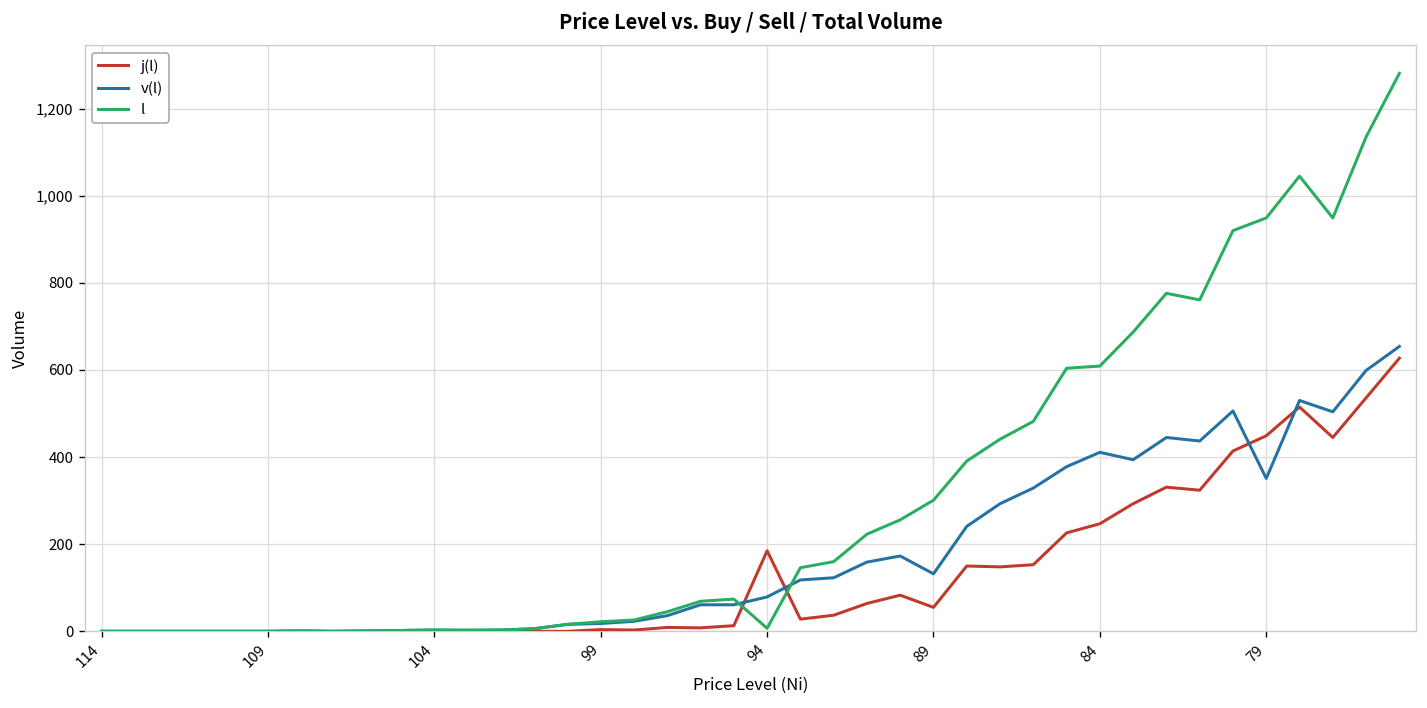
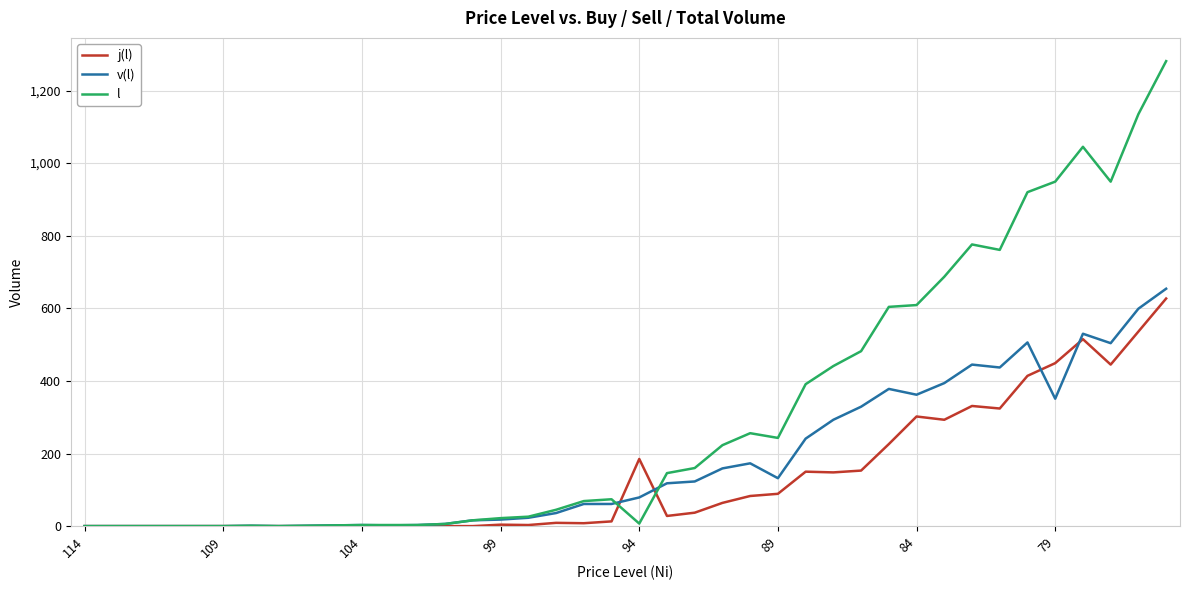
  {
    "j(l)": {
      "99": 0,
      "94": 190,
-     "89": 60,
-     "84": 250,
+     "89": 90,
+     "84": 300,
      "79": 450
    },
    "v(l)": {
      "94": 80,
      "89": 130,
-     "84": 410,
+     "84": 360,
      "79": 350
    },
    "l": {
      "94": 10,
-     "89": 300,
+     "89": 240,
      "84": 610,
      "79": 950
    }
  }
